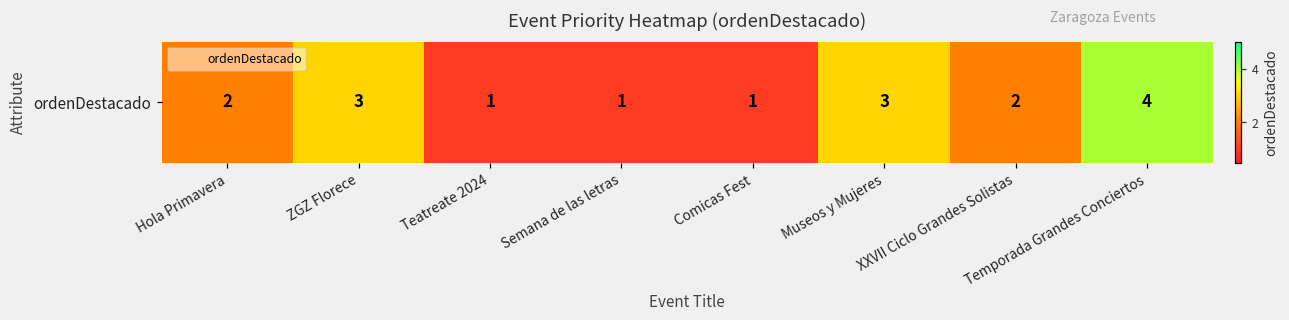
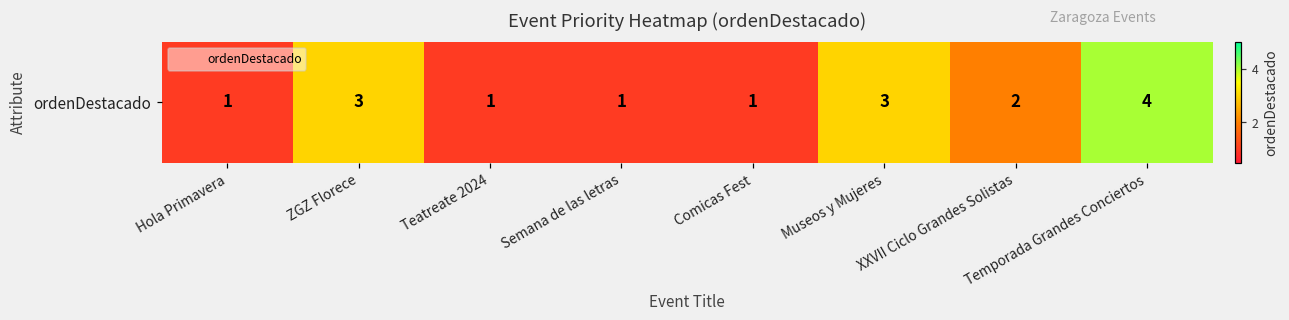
  {
    "ordenDestacado": {
-     "Hola Primavera": 2,
+     "Hola Primavera": 1,
      "ZGZ Florece": 3,
      "Teatreate 2024": 1,
      "Semana de las letras": 1,
      "Comicas Fest": 1,
      "Museos y Mujeres": 3,
      "XXVII Ciclo Grandes Solistas": 2,
      "Temporada Grandes Conciertos": 4
    }
  }
